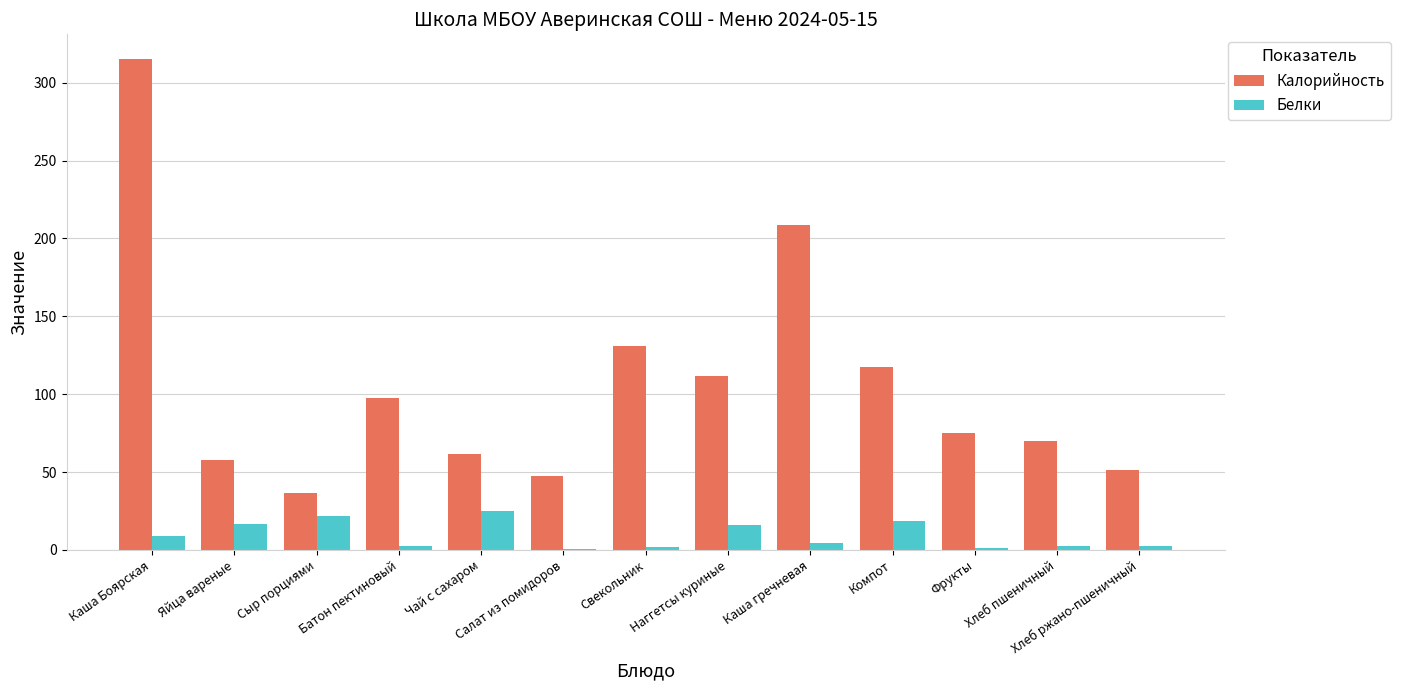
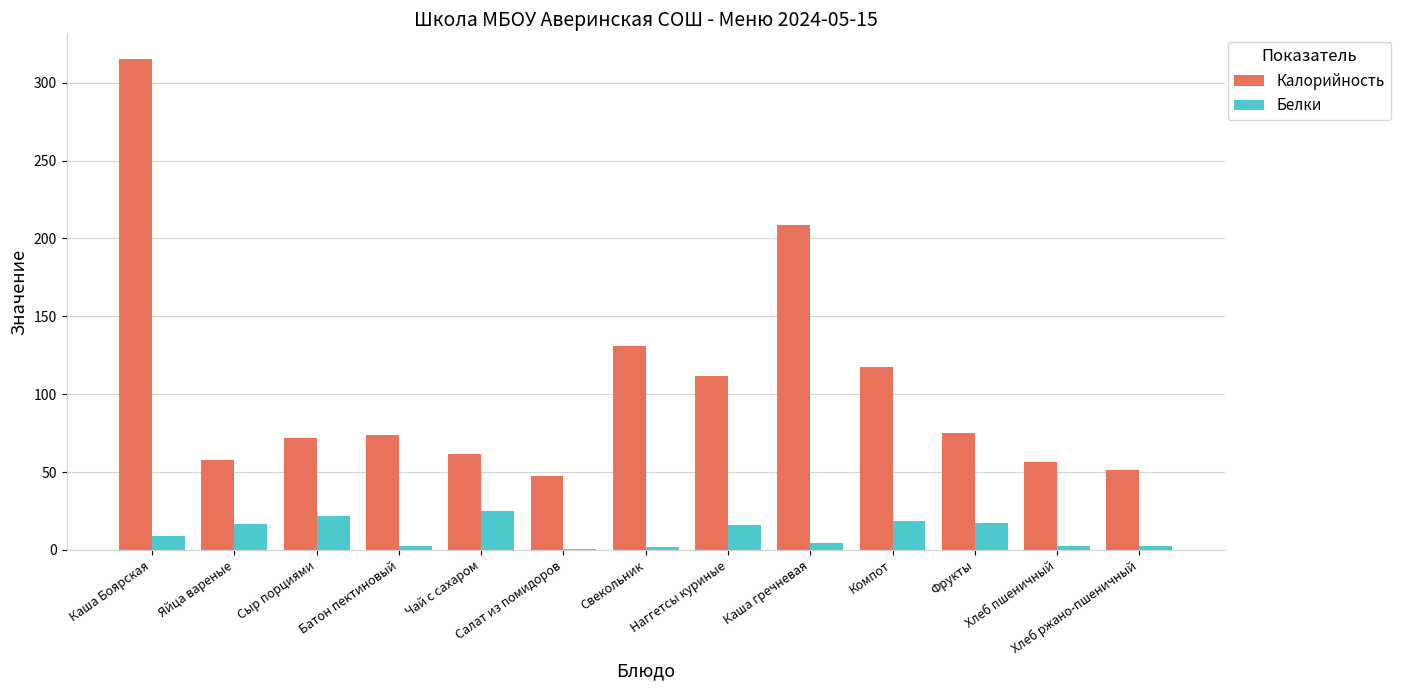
  {
    "Калорийность": {
      "Каша Боярская": 315,
      "Яйца вареные": 58,
-     "Сыр порциями": 36,
-     "Батон пектиновый": 98,
+     "Сыр порциями": 72,
+     "Батон пектиновый": 74,
      "Чай с сахаром": 62,
      "Салат из помидоров": 47,
      "Свекольник": 131,
      "Наггетсы куриные": 112,
      "Каша гречневая": 208,
      "Компот": 118,
      "Фрукты": 75,
-     "Хлеб пшеничный": 70,
+     "Хлеб пшеничный": 56,
      "Хлеб ржано-пшеничный": 51
    },
    "Белки": {
      "Каша Боярская": 9,
      "Яйца вареные": 17,
      "Сыр порциями": 22,
      "Батон пектиновый": 2,
      "Чай с сахаром": 25,
      "Свекольник": 2,
      "Наггетсы куриные": 16,
      "Каша гречневая": 4,
      "Компот": 19,
-     "Фрукты": 1,
+     "Фрукты": 17,
      "Хлеб пшеничный": 2,
      "Хлеб ржано-пшеничный": 3
    }
  }
